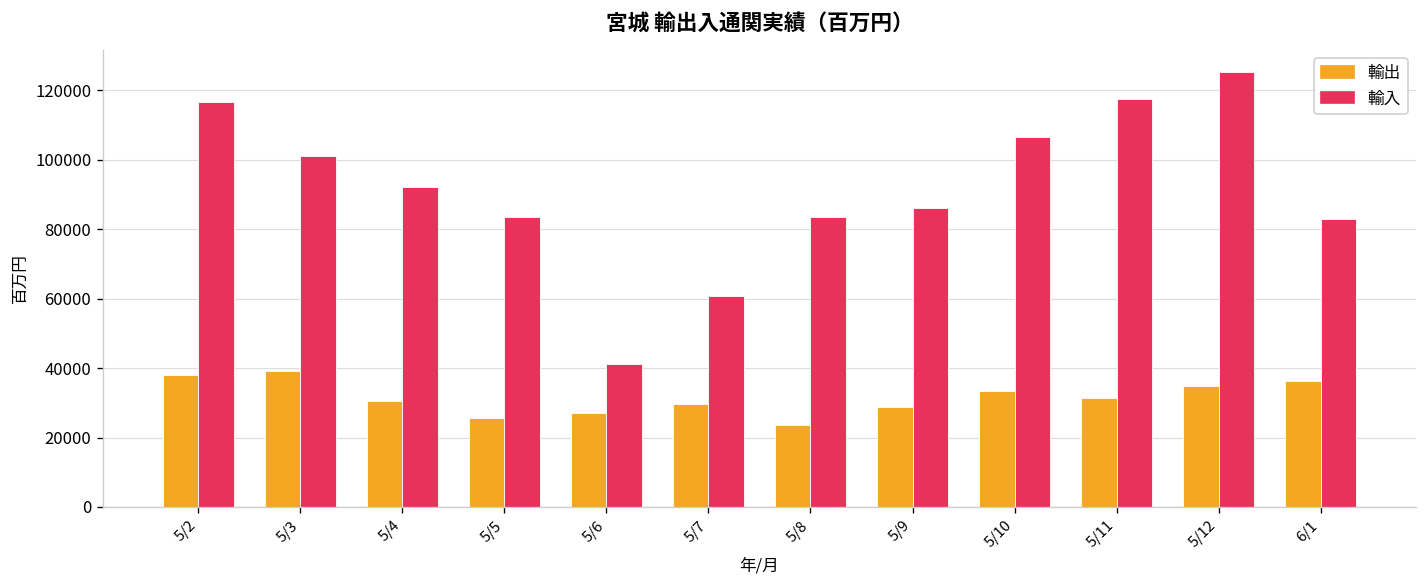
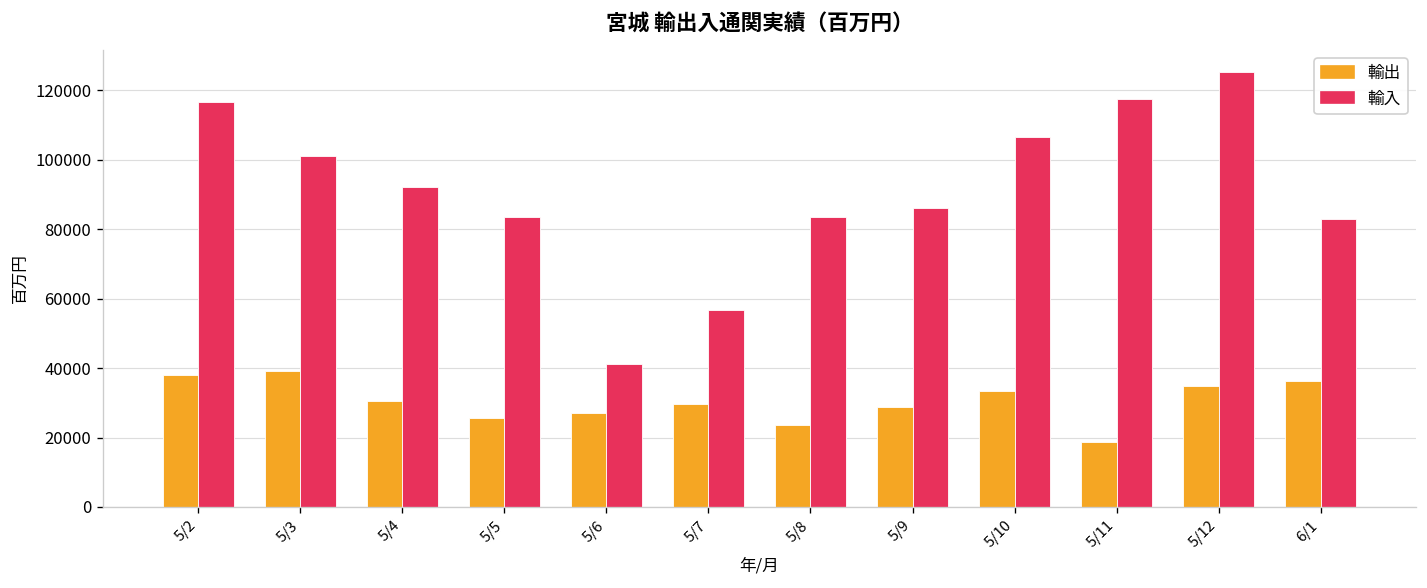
  {
    "輸出": {
      "5/2": 38000,
      "5/3": 39000,
      "5/4": 31000,
      "5/5": 26000,
      "5/6": 27000,
      "5/7": 30000,
      "5/8": 24000,
      "5/9": 29000,
      "5/10": 33000,
-     "5/11": 31000,
+     "5/11": 19000,
      "5/12": 35000,
      "6/1": 36000
    },
    "輸入": {
      "5/2": 117000,
      "5/3": 101000,
      "5/4": 92000,
      "5/5": 84000,
      "5/6": 41000,
-     "5/7": 61000,
+     "5/7": 57000,
      "5/8": 83000,
      "5/9": 86000,
      "5/10": 107000,
      "5/11": 117000,
      "5/12": 125000,
      "6/1": 83000
    }
  }
